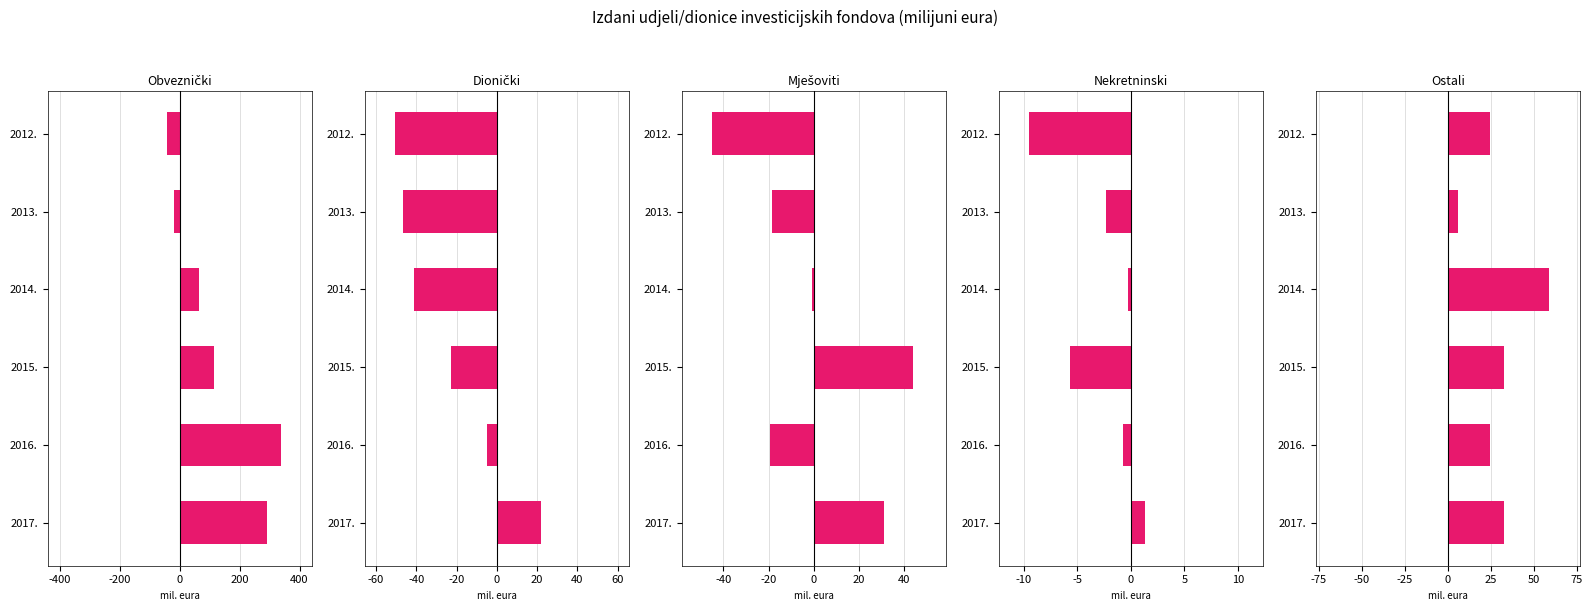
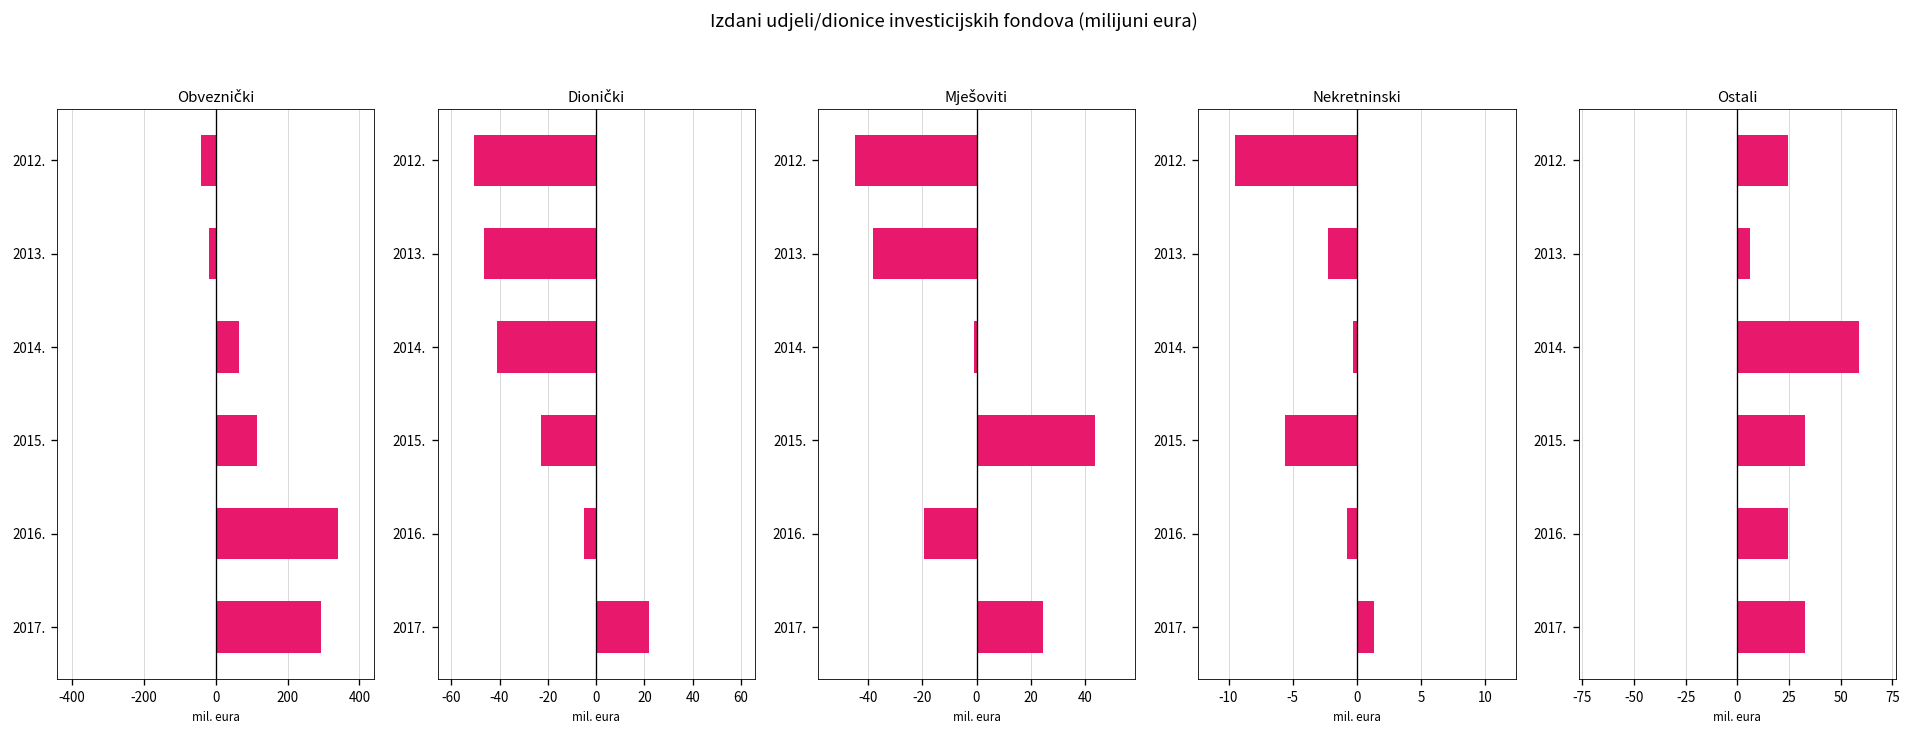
  {
    "Obveznički": {
      "2012.": -40,
      "2013.": -20,
      "2014.": 60,
      "2015.": 120,
      "2016.": 340,
      "2017.": 290
    },
    "Dionički": {
      "2012.": -51,
      "2013.": -46,
      "2014.": -41,
      "2015.": -23,
      "2016.": -5,
      "2017.": 22
    },
    "Mješoviti": {
      "2012.": -45,
-     "2013.": -19,
+     "2013.": -38,
      "2015.": 44,
      "2016.": -19,
-     "2017.": 31
+     "2017.": 25
    },
    "Nekretninski": {
      "2012.": -9.5,
      "2013.": -2.3,
      "2014.": -0.3,
      "2015.": -5.6,
      "2016.": -0.8,
      "2017.": 1.3
    },
    "Ostali": {
      "2012.": 24,
      "2013.": 6,
      "2014.": 59,
      "2015.": 33,
      "2016.": 25,
      "2017.": 33
    }
  }
